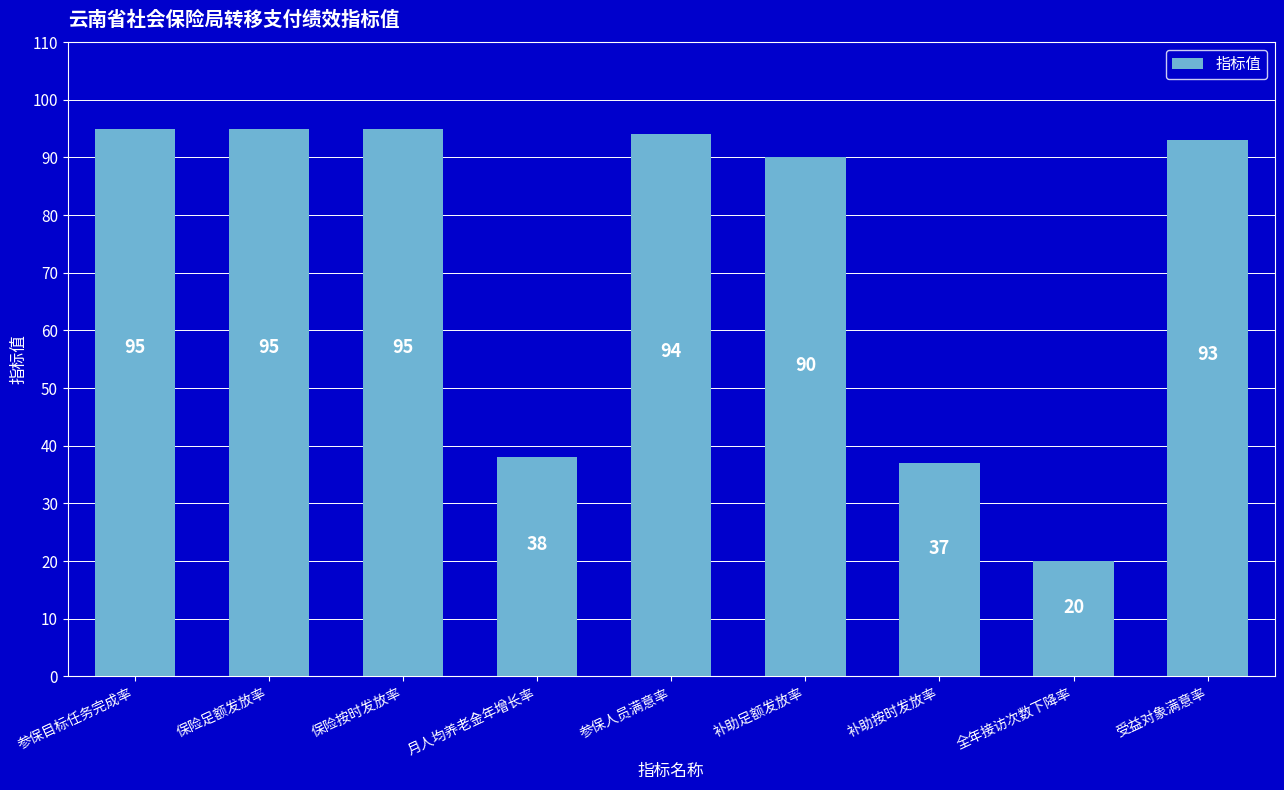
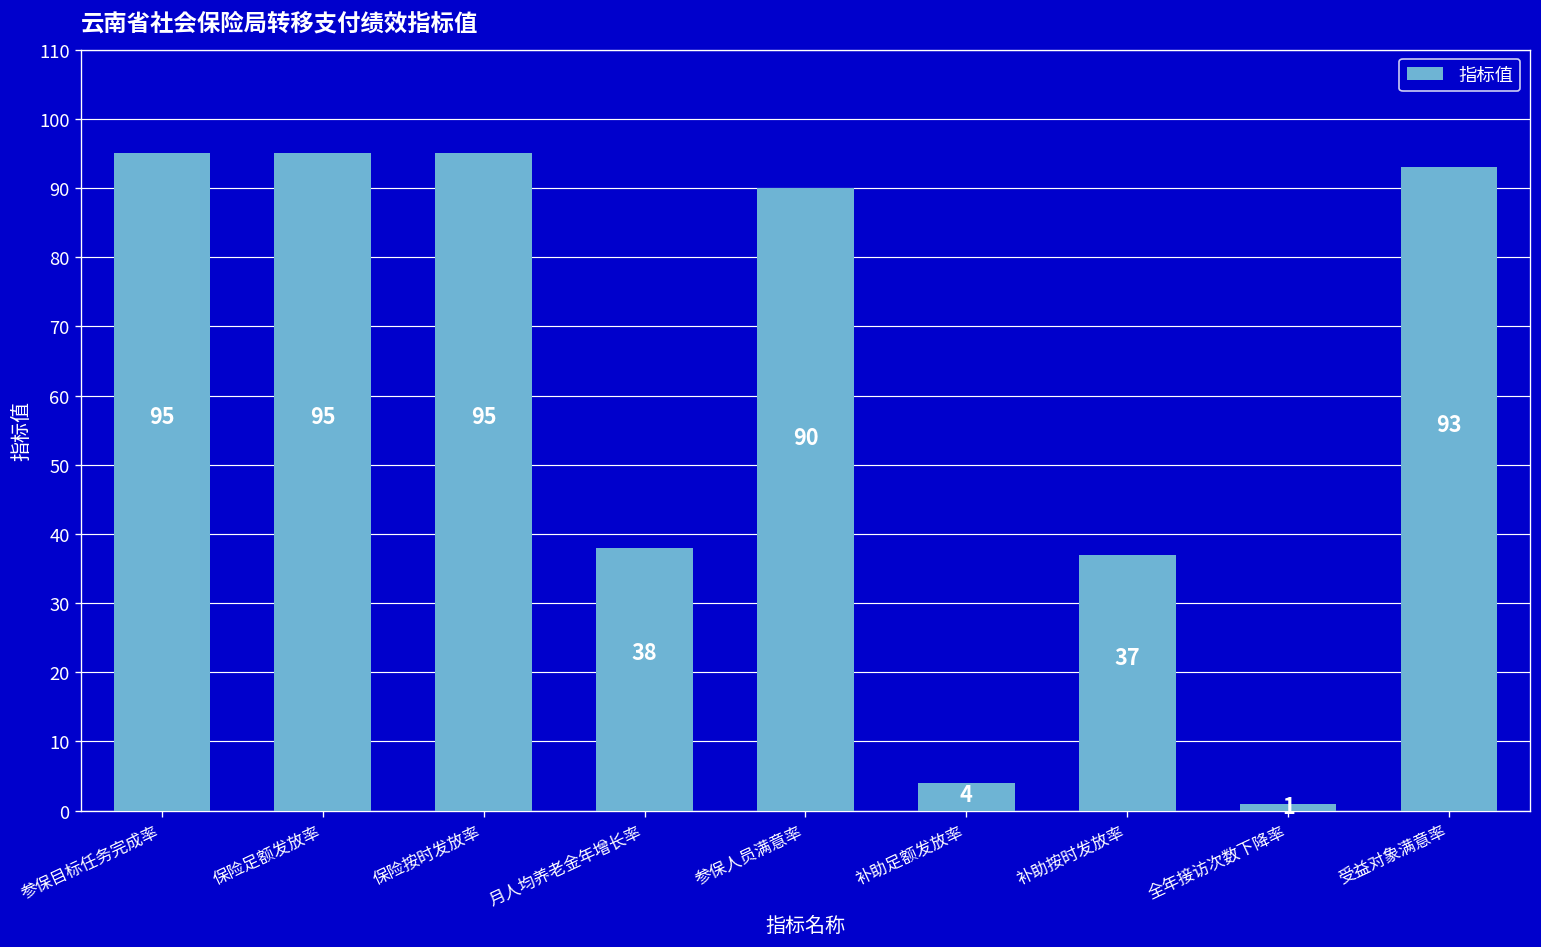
  {
    "参保目标任务完成率": 95,
    "保险足额发放率": 95,
    "保险按时发放率": 95,
    "月人均养老金年增长率": 38,
-   "参保人员满意率": 94,
-   "补助足额发放率": 90,
+   "参保人员满意率": 90,
+   "补助足额发放率": 4,
    "补助按时发放率": 37,
-   "全年接访次数下降率": 20,
+   "全年接访次数下降率": 1,
    "受益对象满意率": 93
  }
